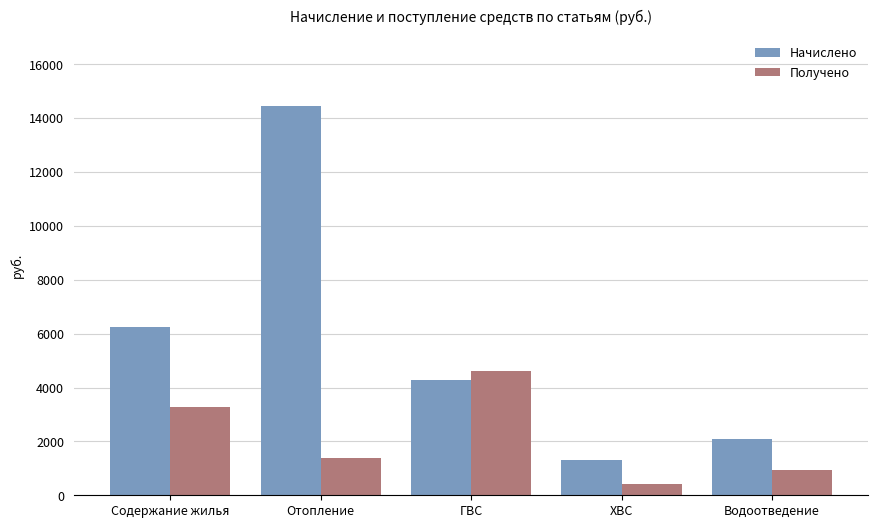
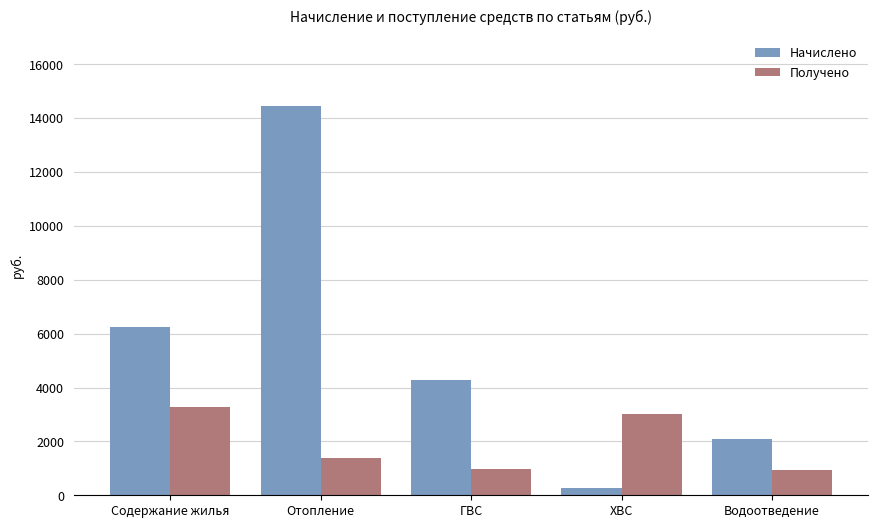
  {
    "Начислено": {
      "Содержание жилья": 6300,
      "Отопление": 14500,
      "ГВС": 4300,
-     "ХВС": 1300,
+     "ХВС": 300,
      "Водоотведение": 2100
    },
    "Получено": {
      "Содержание жилья": 3300,
      "Отопление": 1400,
-     "ГВС": 4600,
-     "ХВС": 400,
+     "ГВС": 1000,
+     "ХВС": 3000,
      "Водоотведение": 900
    }
  }
